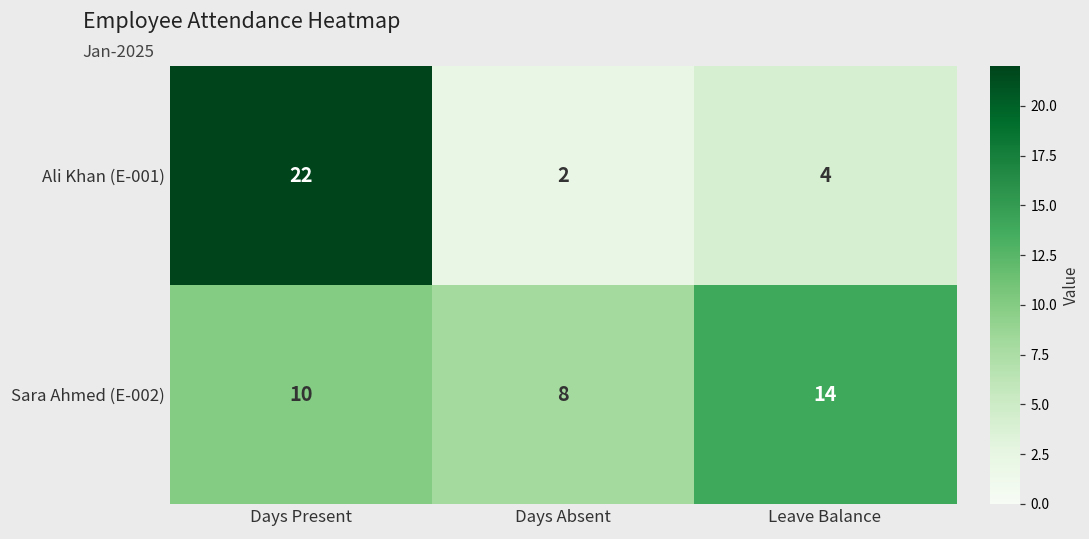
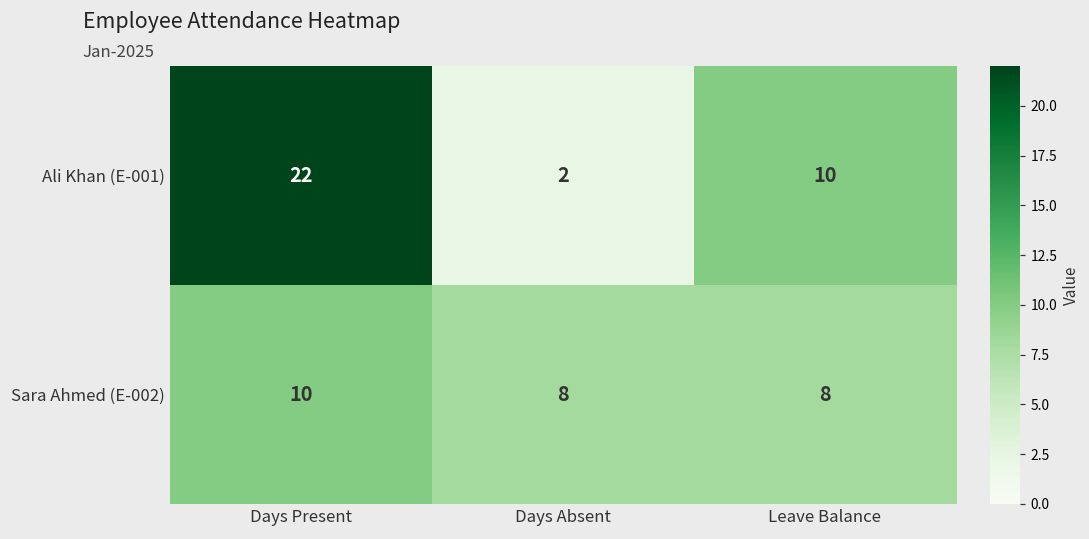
  {
    "Ali Khan (E-001)": {
      "Days Present": 22,
      "Days Absent": 2,
-     "Leave Balance": 4
+     "Leave Balance": 10
    },
    "Sara Ahmed (E-002)": {
      "Days Present": 10,
      "Days Absent": 8,
-     "Leave Balance": 14
+     "Leave Balance": 8
    }
  }
